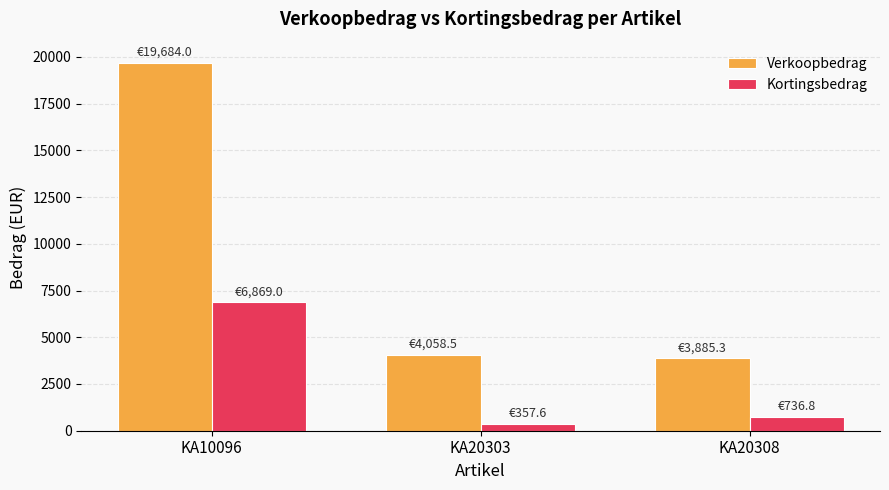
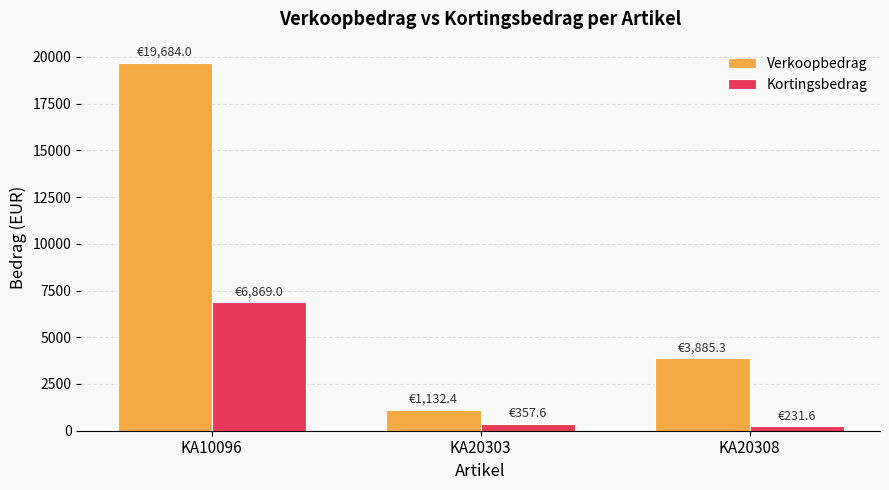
  {
    "Verkoopbedrag": {
      "KA10096": "€19,684.0",
-     "KA20303": "€4,058.5",
+     "KA20303": "€1,132.4",
      "KA20308": "€3,885.3"
    },
    "Kortingsbedrag": {
      "KA10096": "€6,869.0",
      "KA20303": "€357.6",
-     "KA20308": "€736.8"
+     "KA20308": "€231.6"
    }
  }
